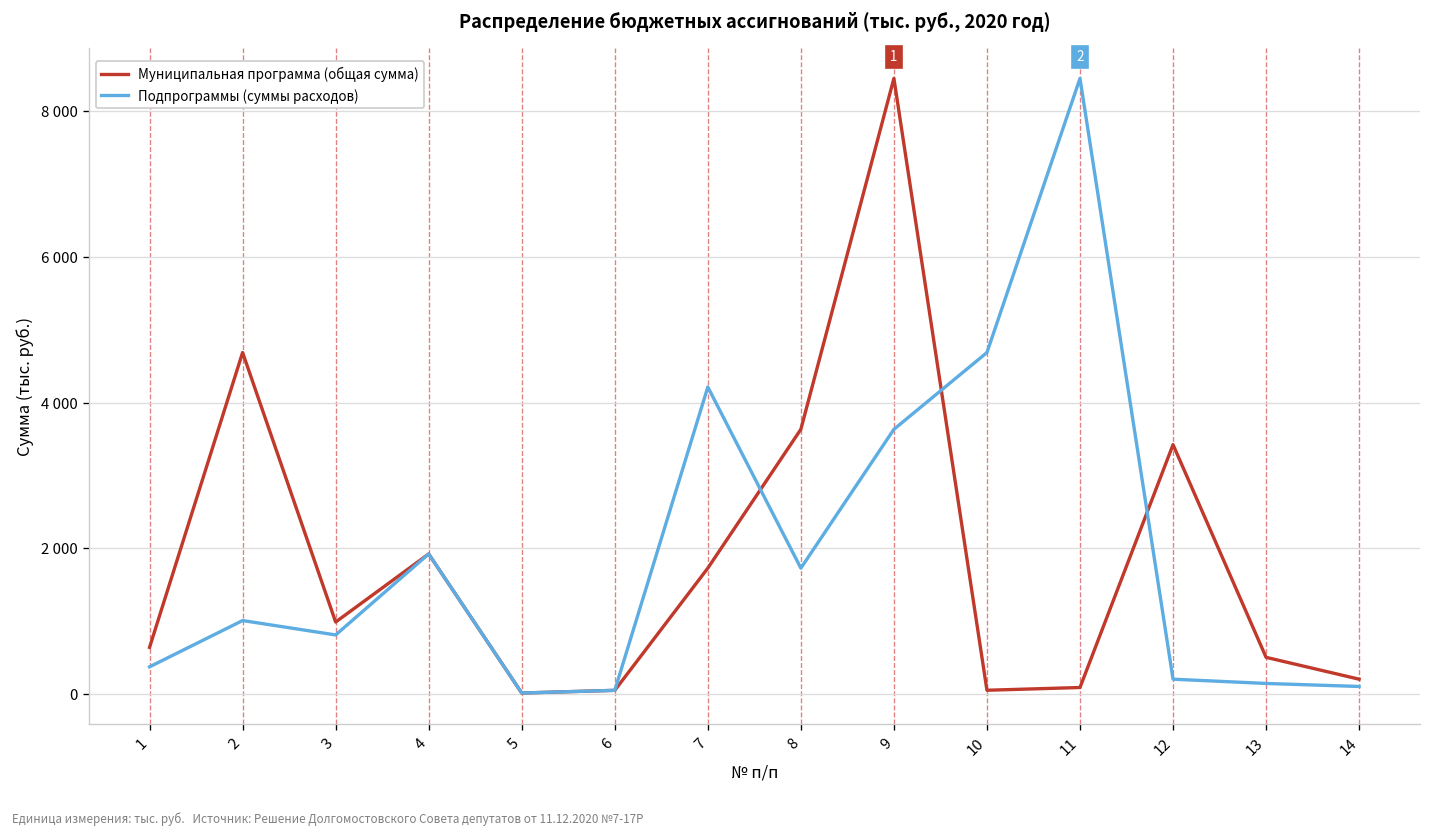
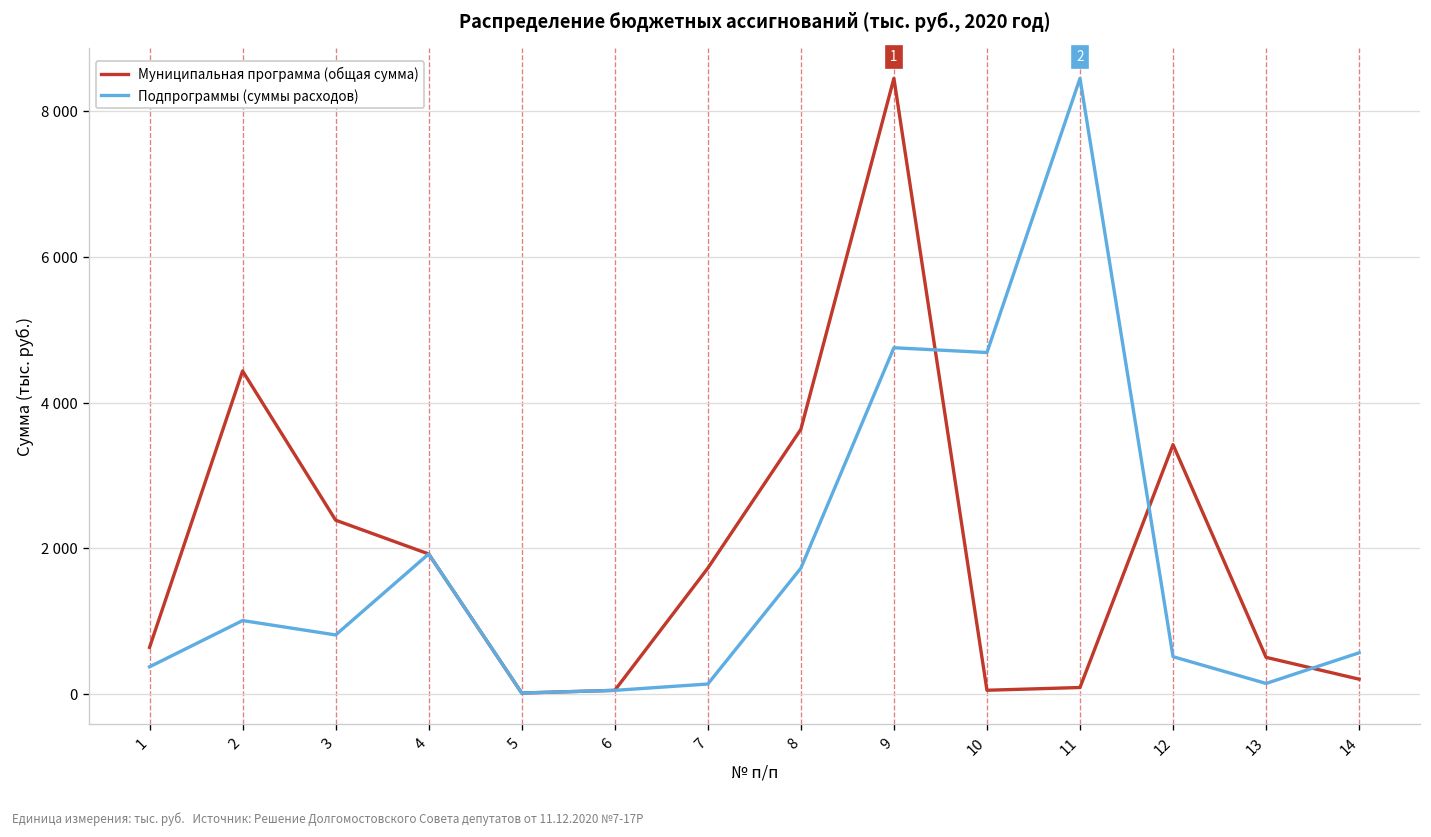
  {
    "Муниципальная программа (общая сумма)": {
      "1": 600,
-     "2": 4700,
-     "3": 1000,
+     "2": 4400,
+     "3": 2400,
      "7": 1700,
      "8": 3600,
      "10": 0,
      "11": 100,
      "12": 3400,
      "13": 500,
      "14": 200
    },
    "Подпрограммы (суммы расходов)": {
      "1": 400,
      "2": 1000,
      "3": 800,
-     "7": 4200,
+     "7": 100,
      "8": 1700,
-     "9": 3600,
+     "9": 4800,
      "10": 4700,
-     "12": 200,
+     "12": 500,
      "13": 100,
-     "14": 100
+     "14": 600
    }
  }
